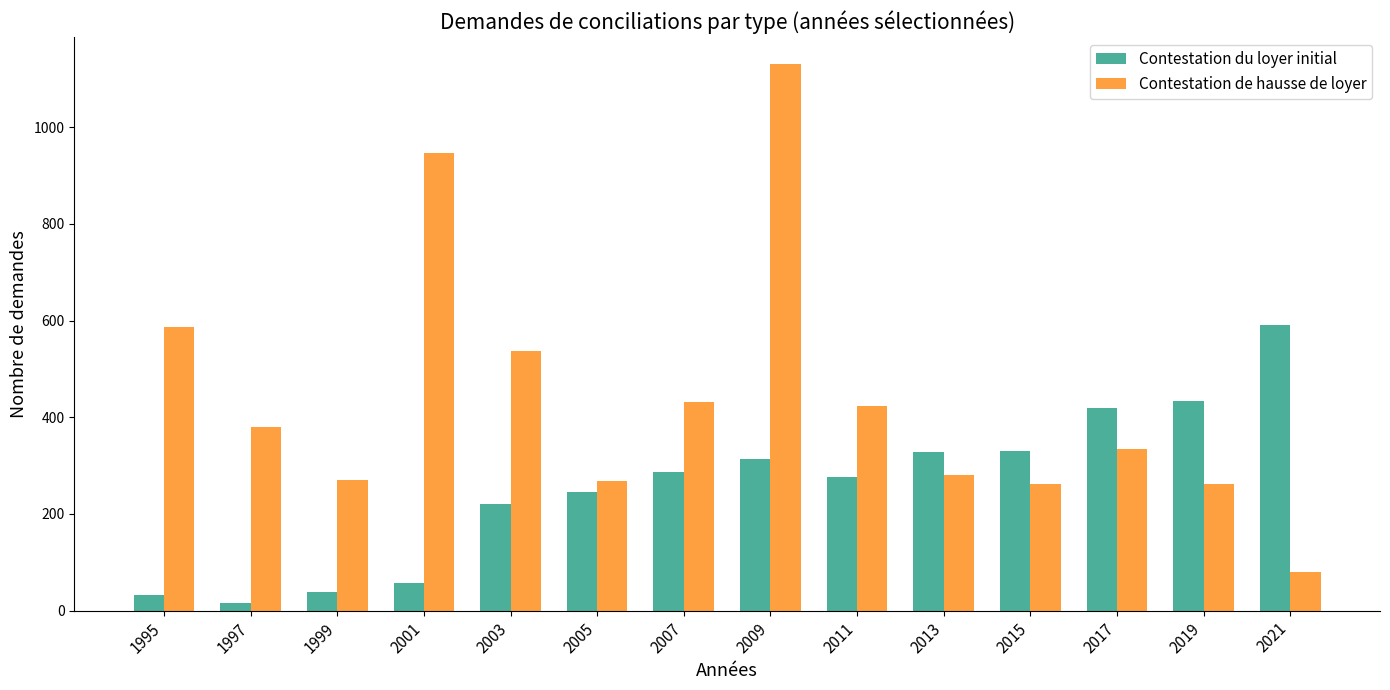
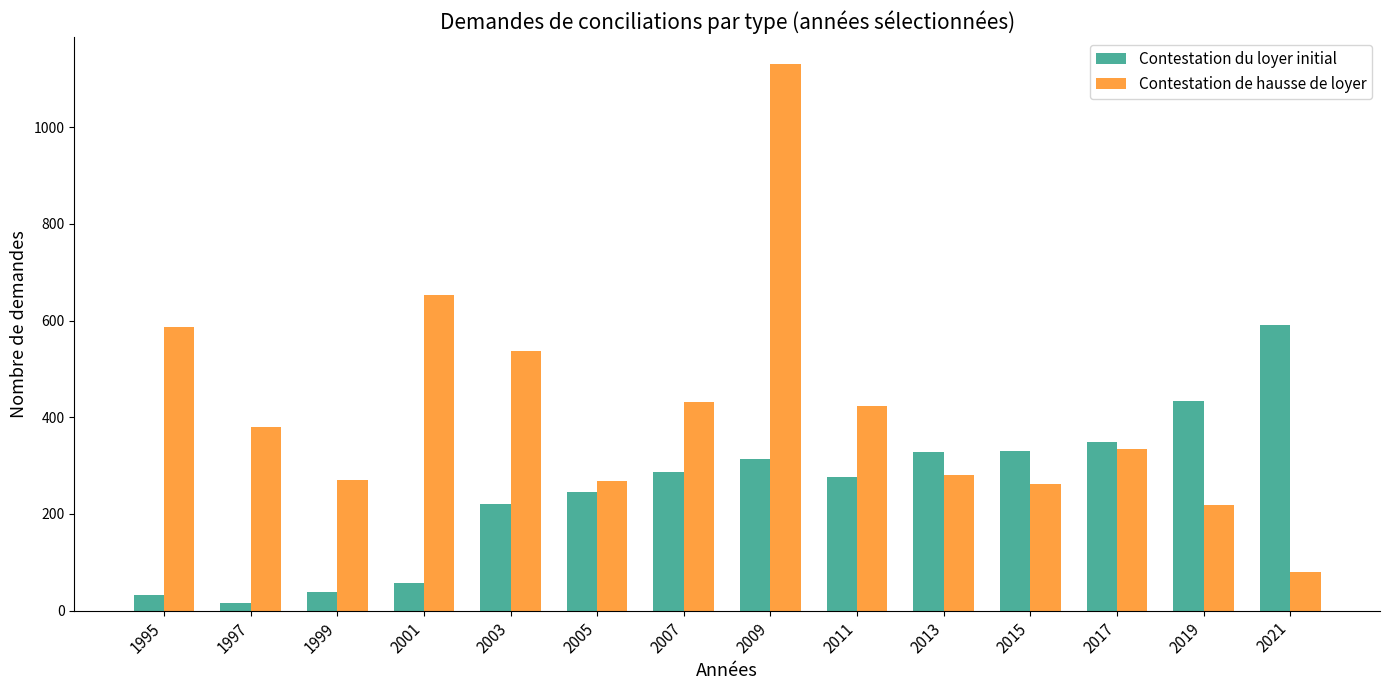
  {
    "Contestation du loyer initial": {
      "1995": 30,
      "1997": 20,
      "1999": 40,
      "2001": 60,
      "2003": 220,
      "2005": 250,
      "2007": 290,
      "2009": 310,
      "2011": 280,
      "2013": 330,
      "2015": 330,
-     "2017": 420,
+     "2017": 350,
      "2019": 430,
      "2021": 590
    },
    "Contestation de hausse de loyer": {
      "1995": 590,
      "1997": 380,
      "1999": 270,
-     "2001": 950,
+     "2001": 650,
      "2003": 540,
      "2005": 270,
      "2007": 430,
      "2009": 1130,
      "2011": 420,
      "2013": 280,
      "2015": 260,
      "2017": 340,
-     "2019": 260,
+     "2019": 220,
      "2021": 80
    }
  }
